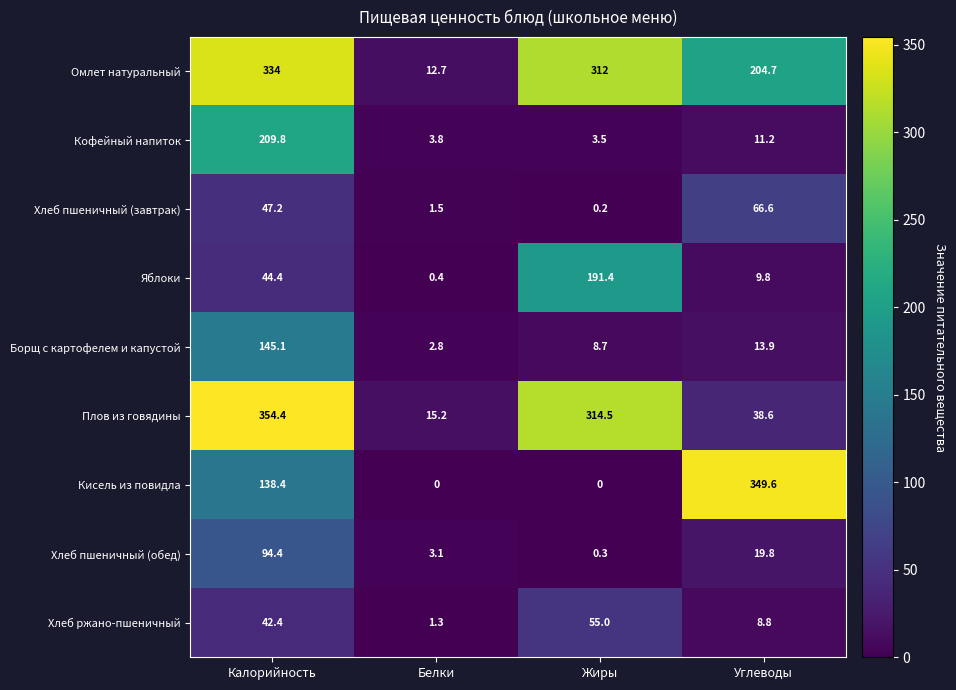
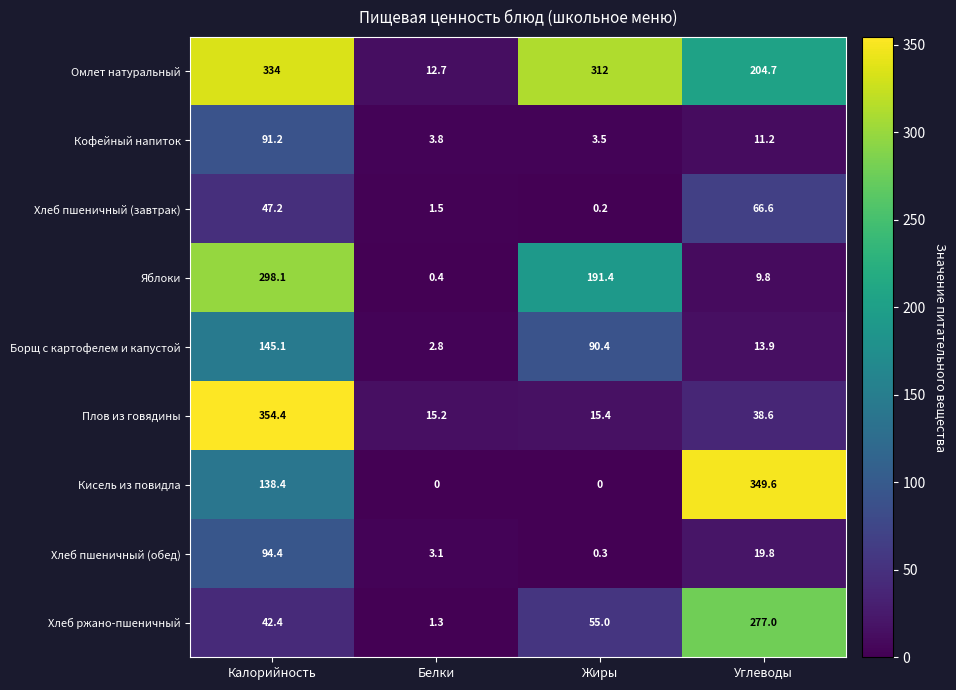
  {
    "Омлет натуральный": {
      "Калорийность": 334,
      "Белки": 12.7,
      "Жиры": 312,
      "Углеводы": 204.7
    },
    "Кофейный напиток": {
-     "Калорийность": 209.8,
+     "Калорийность": 91.2,
      "Белки": 3.8,
      "Жиры": 3.5,
      "Углеводы": 11.2
    },
    "Хлеб пшеничный (завтрак)": {
      "Калорийность": 47.2,
      "Белки": 1.5,
      "Жиры": 0.2,
      "Углеводы": 66.6
    },
    "Яблоки": {
-     "Калорийность": 44.4,
+     "Калорийность": 298.1,
      "Белки": 0.4,
      "Жиры": 191.4,
      "Углеводы": 9.8
    },
    "Борщ с картофелем и капустой": {
      "Калорийность": 145.1,
      "Белки": 2.8,
-     "Жиры": 8.7,
+     "Жиры": 90.4,
      "Углеводы": 13.9
    },
    "Плов из говядины": {
      "Калорийность": 354.4,
      "Белки": 15.2,
-     "Жиры": 314.5,
+     "Жиры": 15.4,
      "Углеводы": 38.6
    },
    "Кисель из повидла": {
      "Калорийность": 138.4,
      "Белки": 0,
      "Жиры": 0,
      "Углеводы": 349.6
    },
    "Хлеб пшеничный (обед)": {
      "Калорийность": 94.4,
      "Белки": 3.1,
      "Жиры": 0.3,
      "Углеводы": 19.8
    },
    "Хлеб ржано-пшеничный": {
      "Калорийность": 42.4,
      "Белки": 1.3,
      "Жиры": 55.0,
-     "Углеводы": 8.8
+     "Углеводы": 277.0
    }
  }
